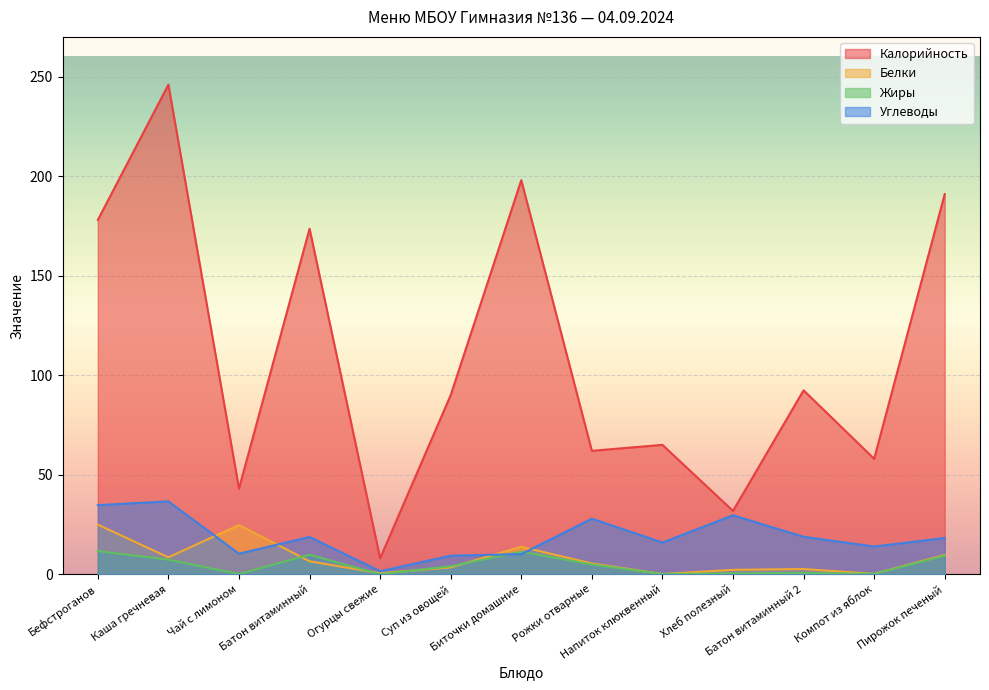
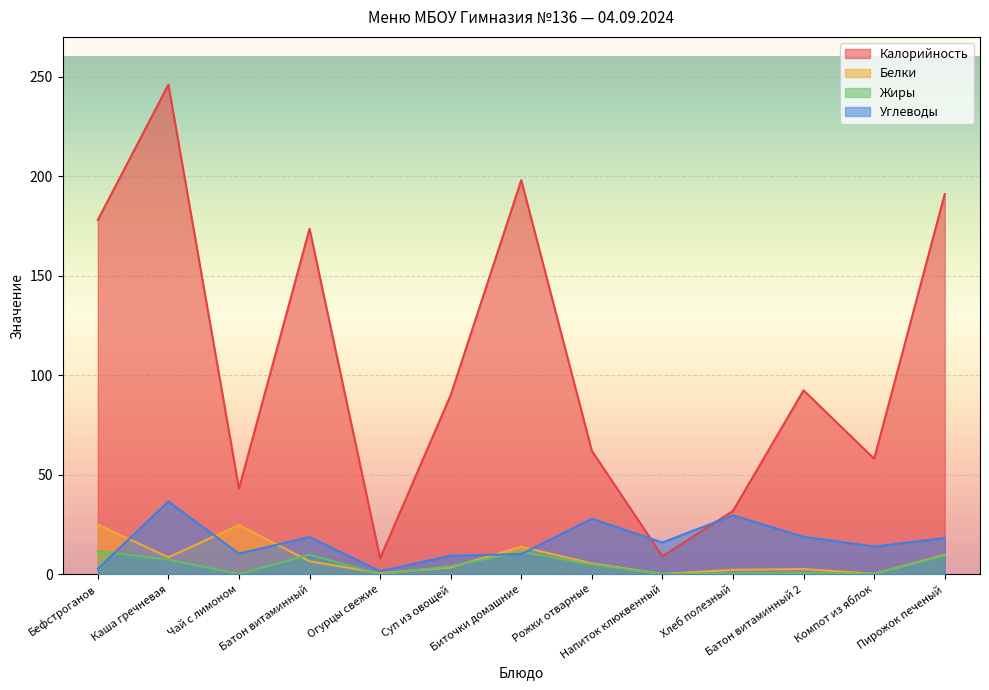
  {
    "Калорийность": {
      "Бефстроганов": 178,
      "Каша гречневая": 246,
      "Чай с лимоном": 43,
      "Батон витаминный": 174,
      "Огурцы свежие": 8,
      "Суп из овощей": 90,
      "Биточки домашние": 198,
      "Рожки отварные": 62,
-     "Напиток клюквенный": 65,
+     "Напиток клюквенный": 9,
      "Хлеб полезный": 32,
      "Батон витаминный 2": 92,
      "Компот из яблок": 58,
      "Пирожок печеный": 191
    },
    "Белки": {
      "Бефстроганов": 25,
      "Чай с лимоном": 25,
      "Батон витаминный": 7,
      "Биточки домашние": 14,
      "Хлеб полезный": 2,
      "Батон витаминный 2": 3
    },
    "Жиры": {
      "Бефстроганов": 12,
      "Чай с лимоном": 0,
      "Батон витаминный": 10,
      "Хлеб полезный": 0,
      "Батон витаминный 2": 1
    },
    "Углеводы": {
-     "Бефстроганов": 35,
+     "Бефстроганов": 3,
      "Каша гречневая": 37,
      "Чай с лимоном": 10,
      "Батон витаминный": 19,
      "Суп из овощей": 9,
      "Рожки отварные": 28,
      "Напиток клюквенный": 16,
      "Хлеб полезный": 30,
      "Батон витаминный 2": 19,
      "Компот из яблок": 14,
      "Пирожок печеный": 18
    }
  }
